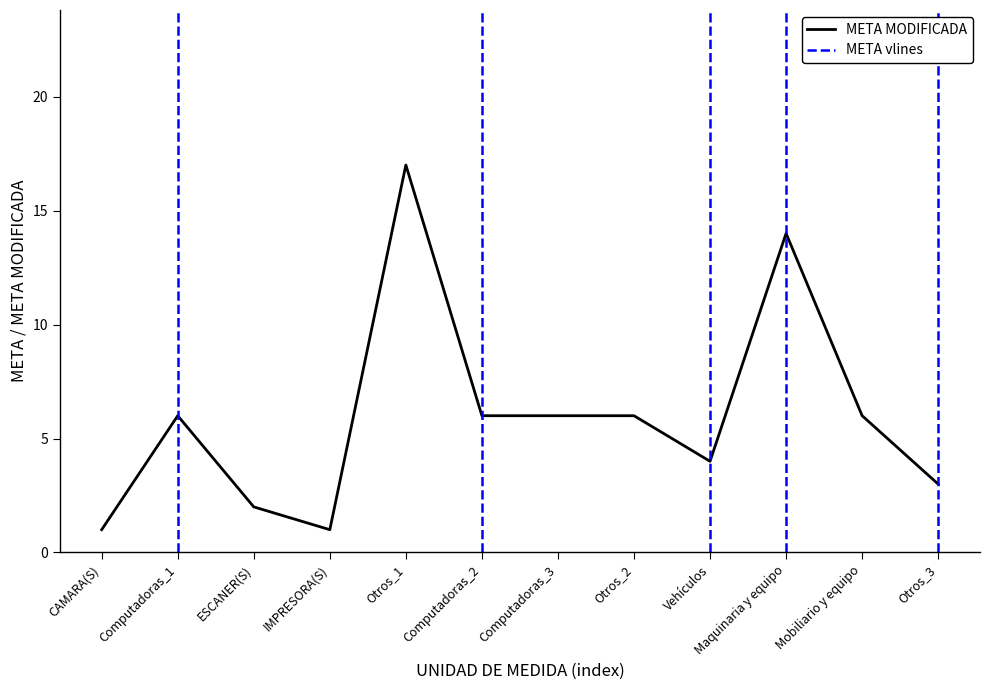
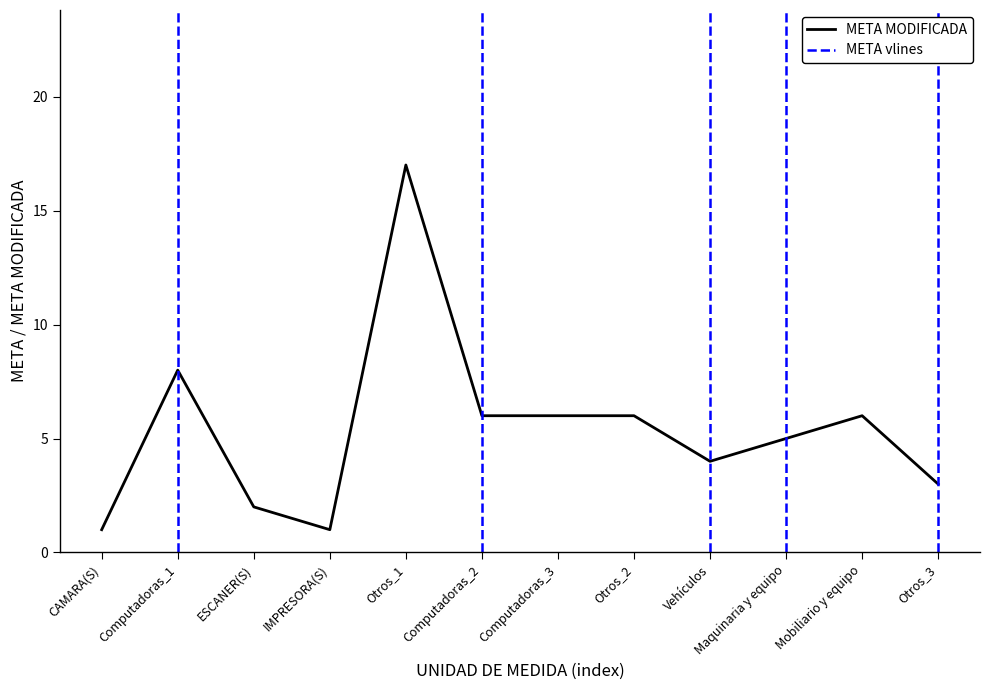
  {
    "CAMARA(S)": 1,
-   "Computadoras_1": 6,
+   "Computadoras_1": 8,
    "ESCANER(S)": 2,
    "IMPRESORA(S)": 1,
    "Otros_1": 17,
    "Computadoras_2": 6,
    "Computadoras_3": 6,
    "Otros_2": 6,
    "Vehículos": 4,
-   "Maquinaria y equipo": 14,
+   "Maquinaria y equipo": 5,
    "Mobiliario y equipo": 6,
    "Otros_3": 3
  }
